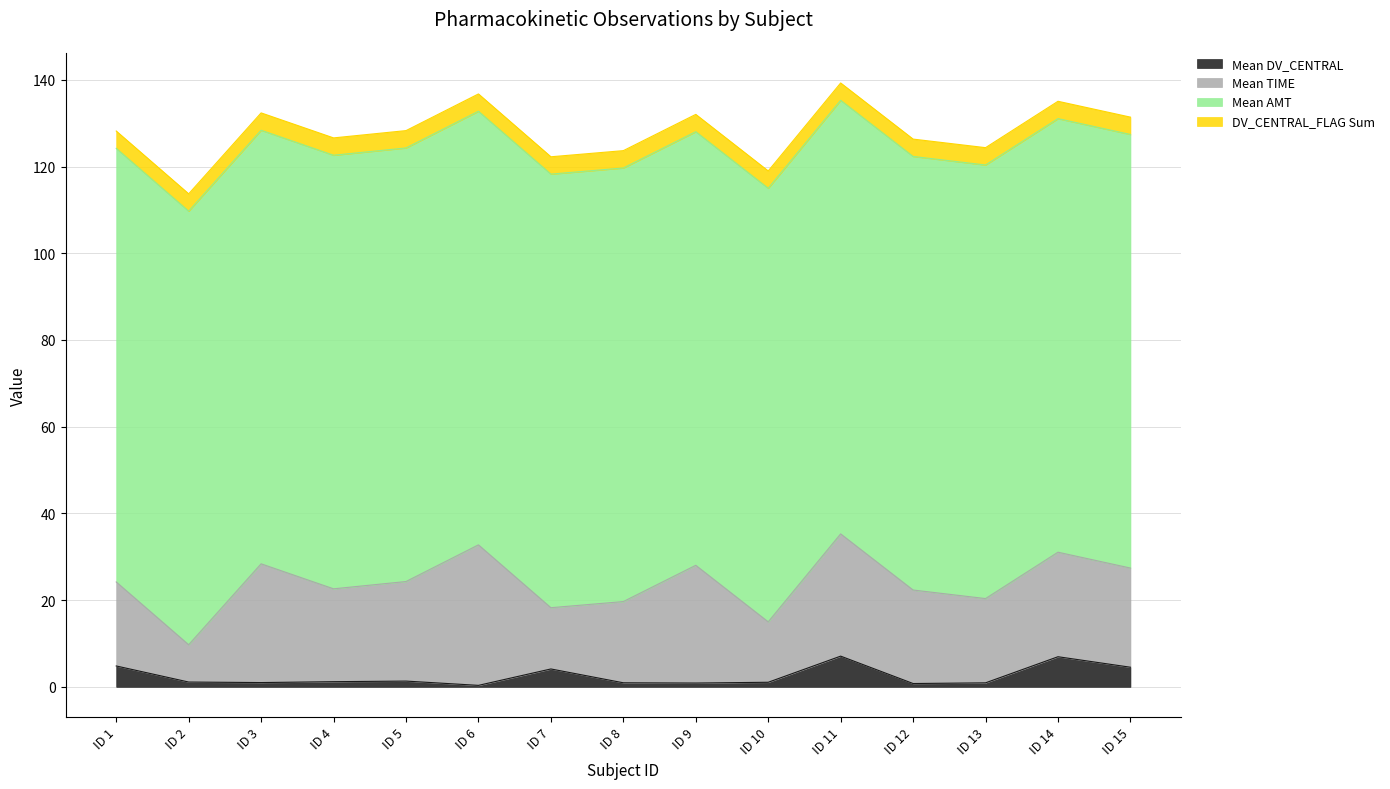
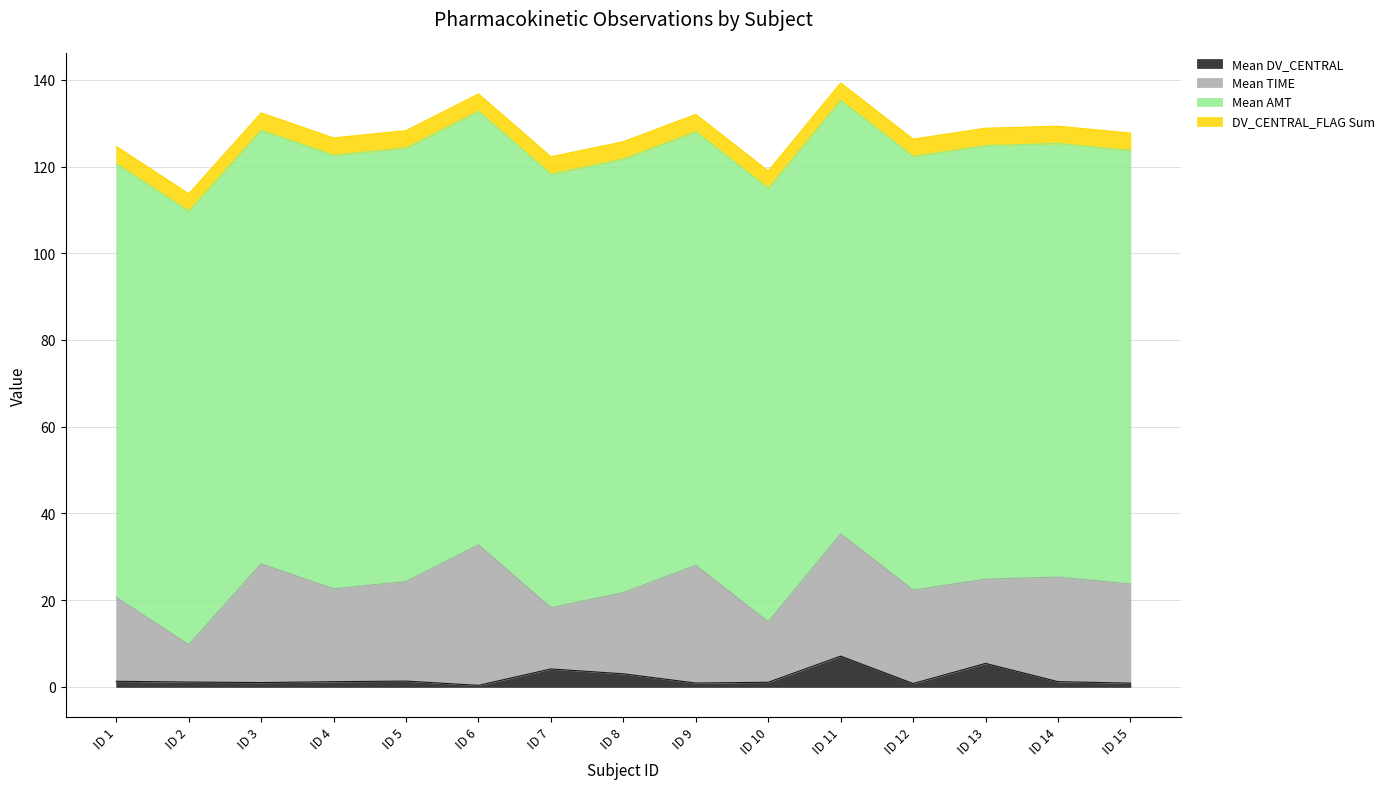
  {
    "Mean DV_CENTRAL": {
-     "ID 1": 5,
+     "ID 1": 1,
      "ID 2": 1,
      "ID 3": 1,
      "ID 4": 1,
      "ID 5": 1,
      "ID 6": 0,
      "ID 7": 4,
-     "ID 8": 1,
+     "ID 8": 3,
      "ID 9": 1,
      "ID 10": 1,
      "ID 11": 7,
      "ID 12": 1,
-     "ID 13": 1,
-     "ID 14": 7,
-     "ID 15": 5
+     "ID 13": 5,
+     "ID 14": 1,
+     "ID 15": 1
    },
    "Mean TIME": {
      "ID 1": 19,
      "ID 2": 9,
      "ID 3": 27,
      "ID 4": 21,
      "ID 5": 23,
      "ID 6": 32,
      "ID 7": 14,
      "ID 8": 19,
      "ID 9": 27,
      "ID 10": 14,
      "ID 11": 28,
      "ID 12": 22,
      "ID 13": 19,
      "ID 14": 24,
      "ID 15": 23
    },
    "Mean AMT": {
      "ID 1": 100,
      "ID 2": 100,
      "ID 3": 100,
      "ID 4": 100,
      "ID 5": 100,
      "ID 6": 100,
      "ID 7": 100,
      "ID 8": 100,
      "ID 9": 100,
      "ID 10": 100,
      "ID 11": 100,
      "ID 12": 100,
      "ID 13": 100,
      "ID 14": 100,
      "ID 15": 100
    },
    "DV_CENTRAL_FLAG Sum": {
      "ID 1": 4,
      "ID 2": 4,
      "ID 3": 4,
      "ID 4": 4,
      "ID 5": 4,
      "ID 6": 4,
      "ID 7": 4,
      "ID 8": 4,
      "ID 9": 4,
      "ID 10": 4,
      "ID 11": 4,
      "ID 12": 4,
      "ID 13": 4,
      "ID 14": 4,
      "ID 15": 4
    }
  }
